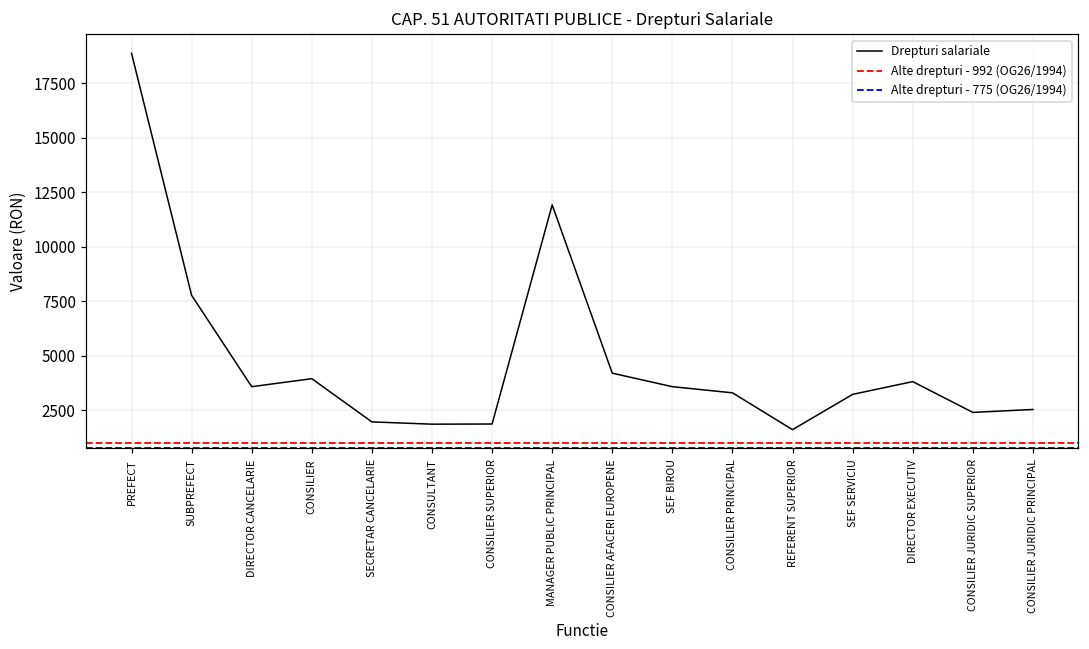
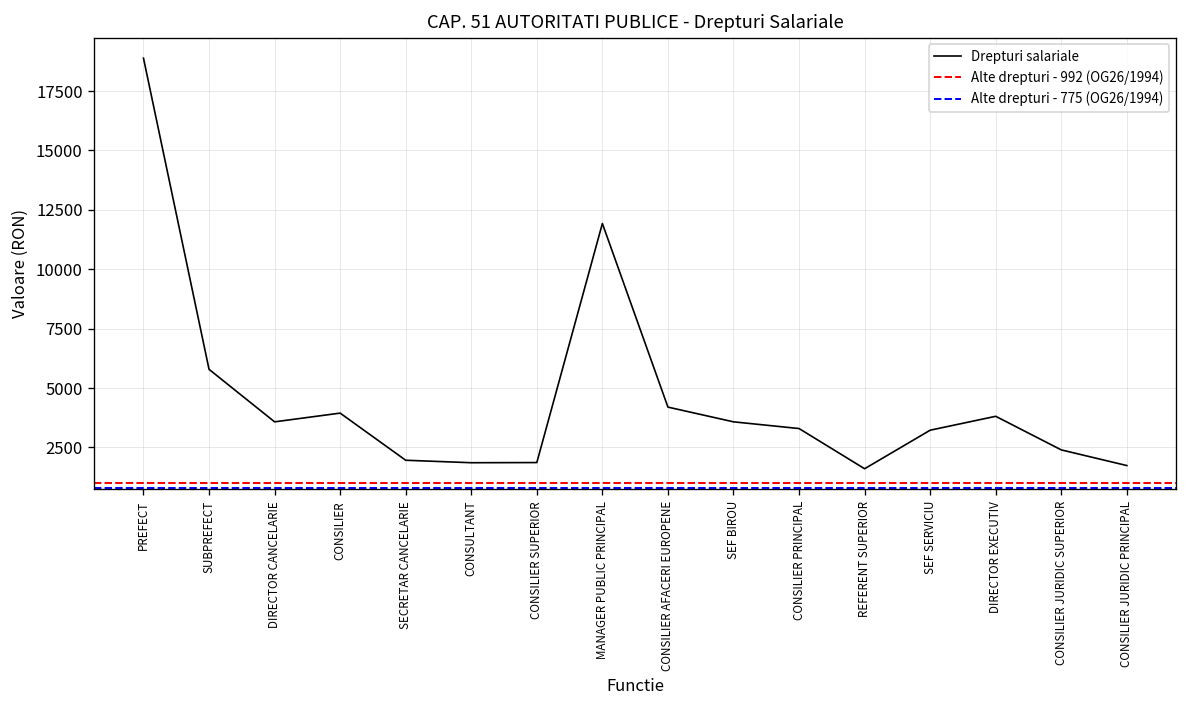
  {
    "PREFECT": 18900,
-   "SUBPREFECT": 7800,
+   "SUBPREFECT": 5800,
    "DIRECTOR CANCELARIE": 3600,
    "CONSILIER": 3900,
    "SECRETAR CANCELARIE": 2000,
    "CONSULTANT": 1900,
    "CONSILIER SUPERIOR": 1900,
    "MANAGER PUBLIC PRINCIPAL": 11900,
    "CONSILIER AFACERI EUROPENE": 4200,
    "SEF BIROU": 3600,
    "CONSILIER PRINCIPAL": 3300,
    "REFERENT SUPERIOR": 1600,
    "SEF SERVICIU": 3200,
    "DIRECTOR EXECUTIV": 3800,
    "CONSILIER JURIDIC SUPERIOR": 2400,
-   "CONSILIER JURIDIC PRINCIPAL": 2500
+   "CONSILIER JURIDIC PRINCIPAL": 1700
  }
